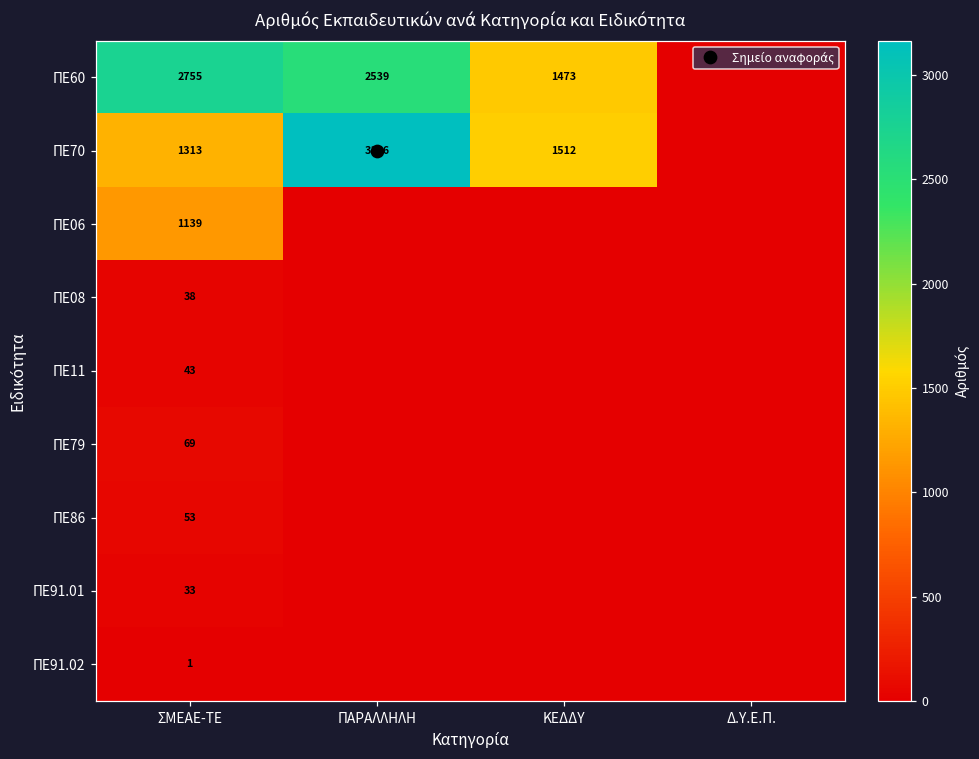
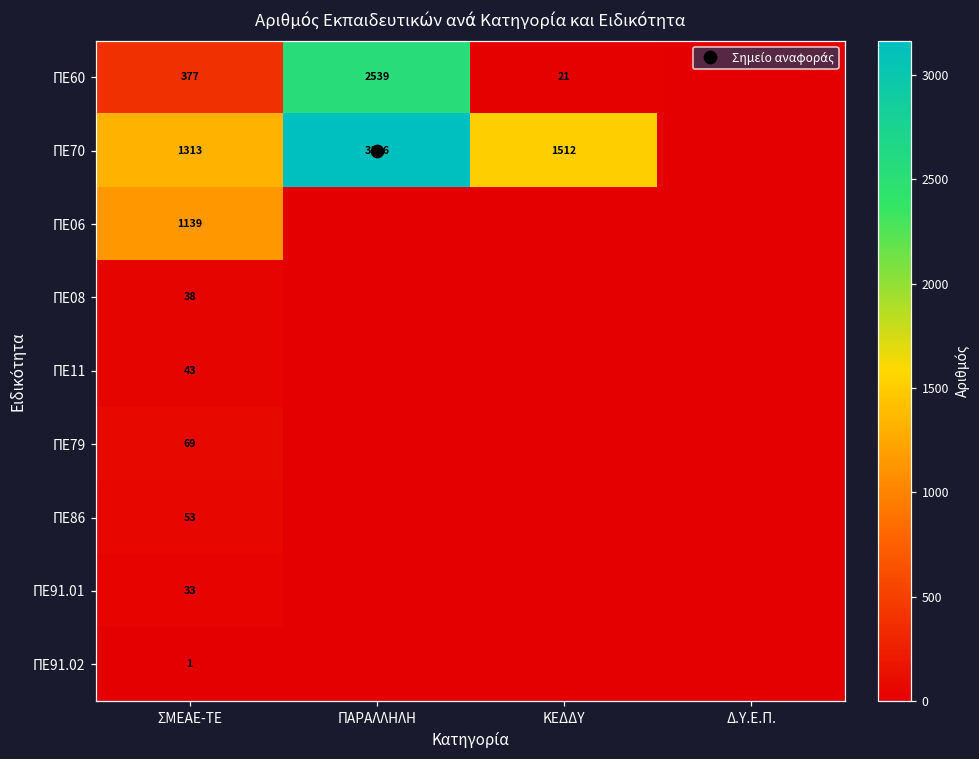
  {
    "ΠΕ60": {
-     "ΣΜΕΑΕ-ΤΕ": 2755,
+     "ΣΜΕΑΕ-ΤΕ": 377,
      "ΠΑΡΑΛΛΗΛΗ": 2539,
-     "ΚΕΔΔΥ": 1473
+     "ΚΕΔΔΥ": 21
    },
    "ΠΕ70": {
      "ΣΜΕΑΕ-ΤΕ": 1313,
      "ΚΕΔΔΥ": 1512
    },
    "ΠΕ06": {
      "ΣΜΕΑΕ-ΤΕ": 1139
    },
    "ΠΕ08": {
      "ΣΜΕΑΕ-ΤΕ": 38
    },
    "ΠΕ11": {
      "ΣΜΕΑΕ-ΤΕ": 43
    },
    "ΠΕ79": {
      "ΣΜΕΑΕ-ΤΕ": 69
    },
    "ΠΕ86": {
      "ΣΜΕΑΕ-ΤΕ": 53
    },
    "ΠΕ91.01": {
      "ΣΜΕΑΕ-ΤΕ": 33
    },
    "ΠΕ91.02": {
      "ΣΜΕΑΕ-ΤΕ": 1
    }
  }
